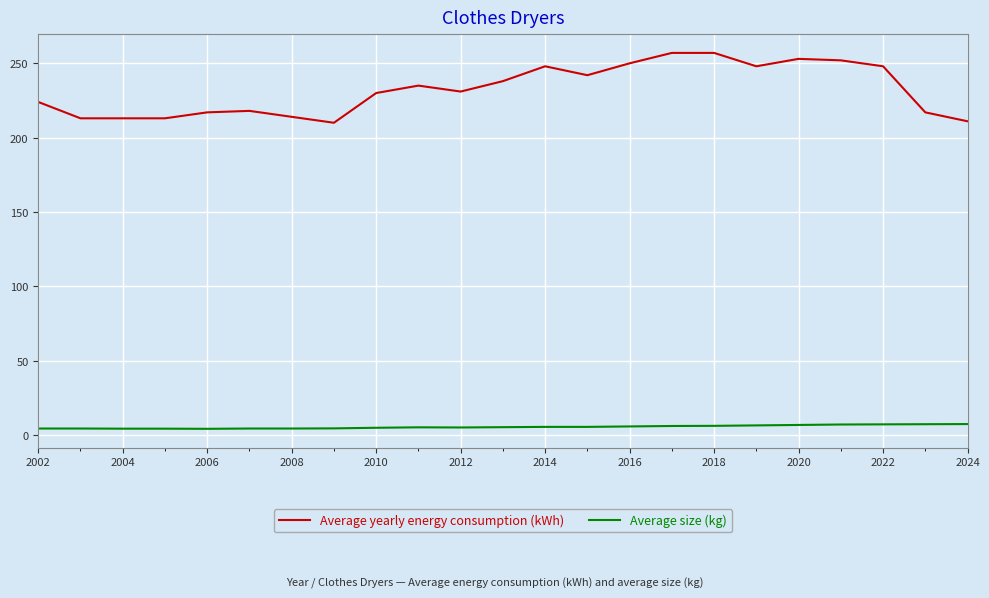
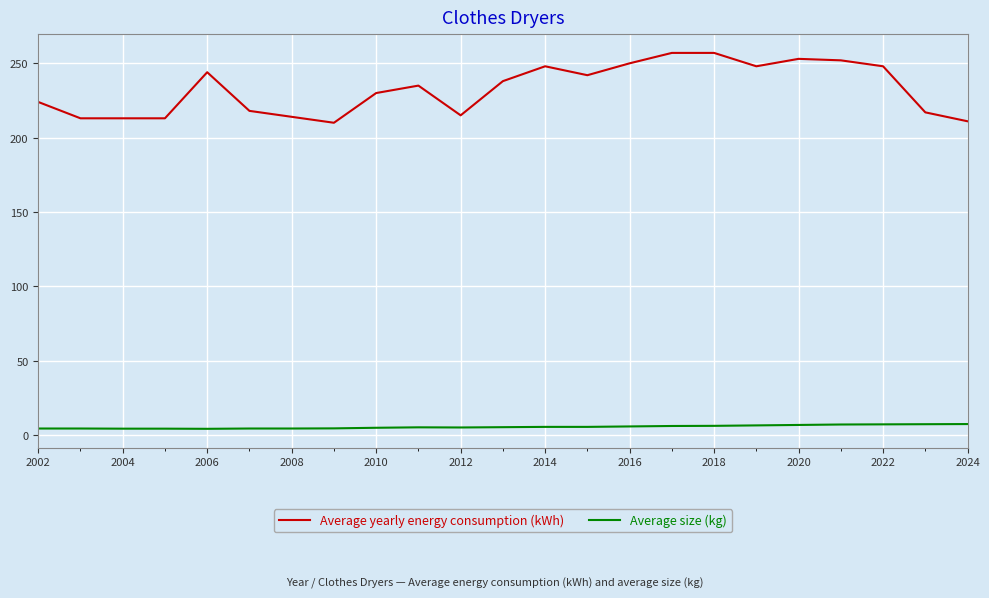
  {
    "Average yearly energy consumption (kWh)": {
      "2002": 224,
      "2004": 213,
-     "2006": 217,
+     "2006": 244,
      "2008": 214,
      "2010": 230,
-     "2012": 231,
+     "2012": 215,
      "2014": 248,
      "2016": 250,
      "2018": 257,
      "2020": 253,
      "2022": 248,
      "2024": 211
    },
    "Average size (kg)": {
      "2002": 4,
      "2004": 4,
      "2006": 4,
      "2008": 4,
      "2010": 5,
      "2012": 5,
      "2014": 5,
      "2016": 6,
      "2018": 6,
      "2020": 7,
      "2022": 7,
      "2024": 7
    }
  }
